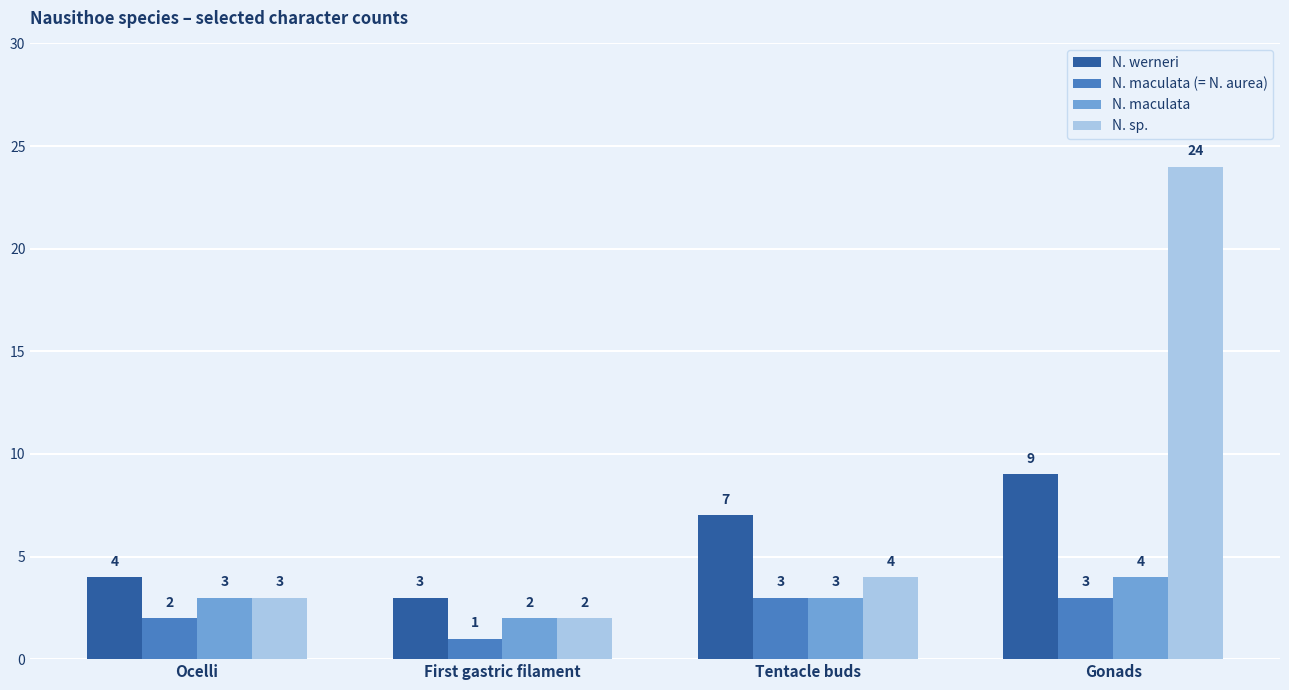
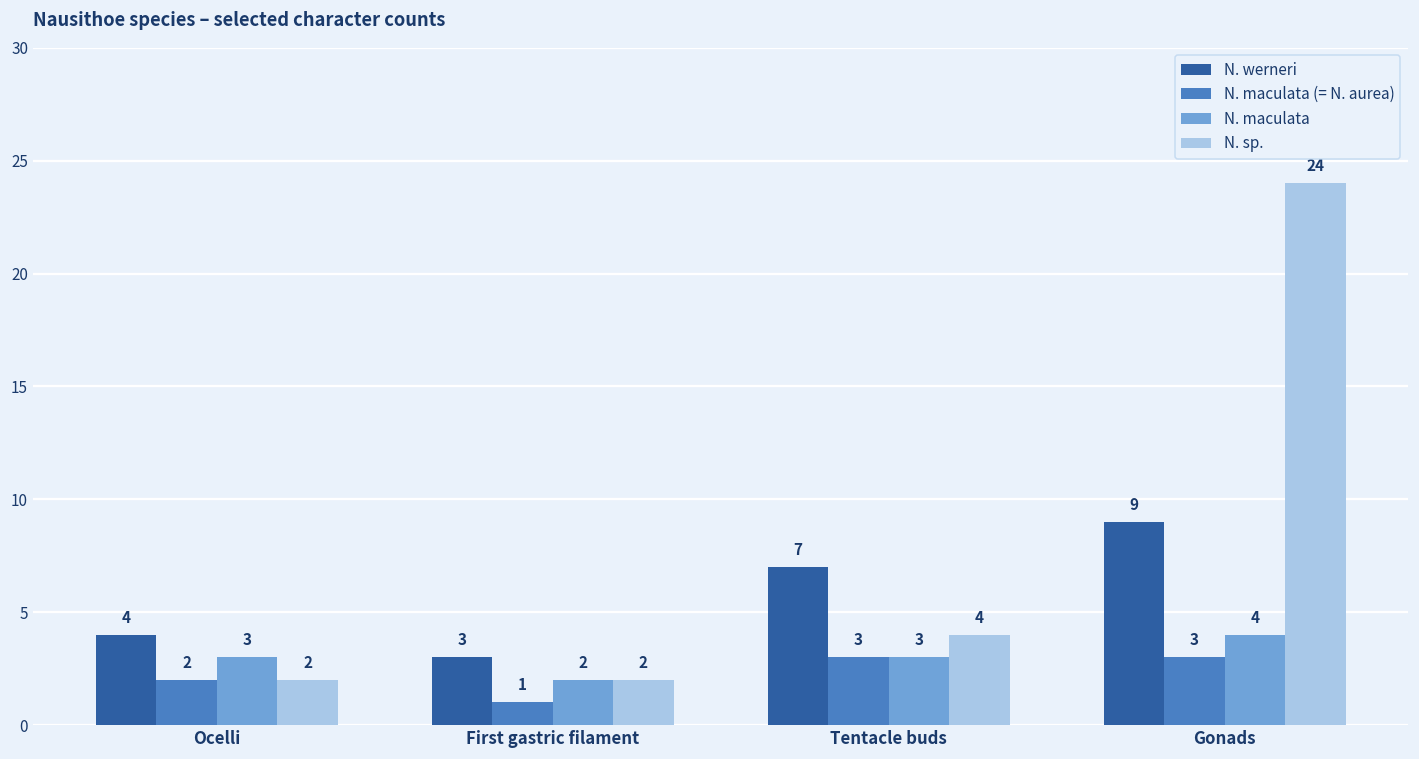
  {
    "N. sp.": {
-     "Ocelli": 3,
+     "Ocelli": 2,
      "First gastric filament": 2,
      "Tentacle buds": 4,
      "Gonads": 24
    }
  }
